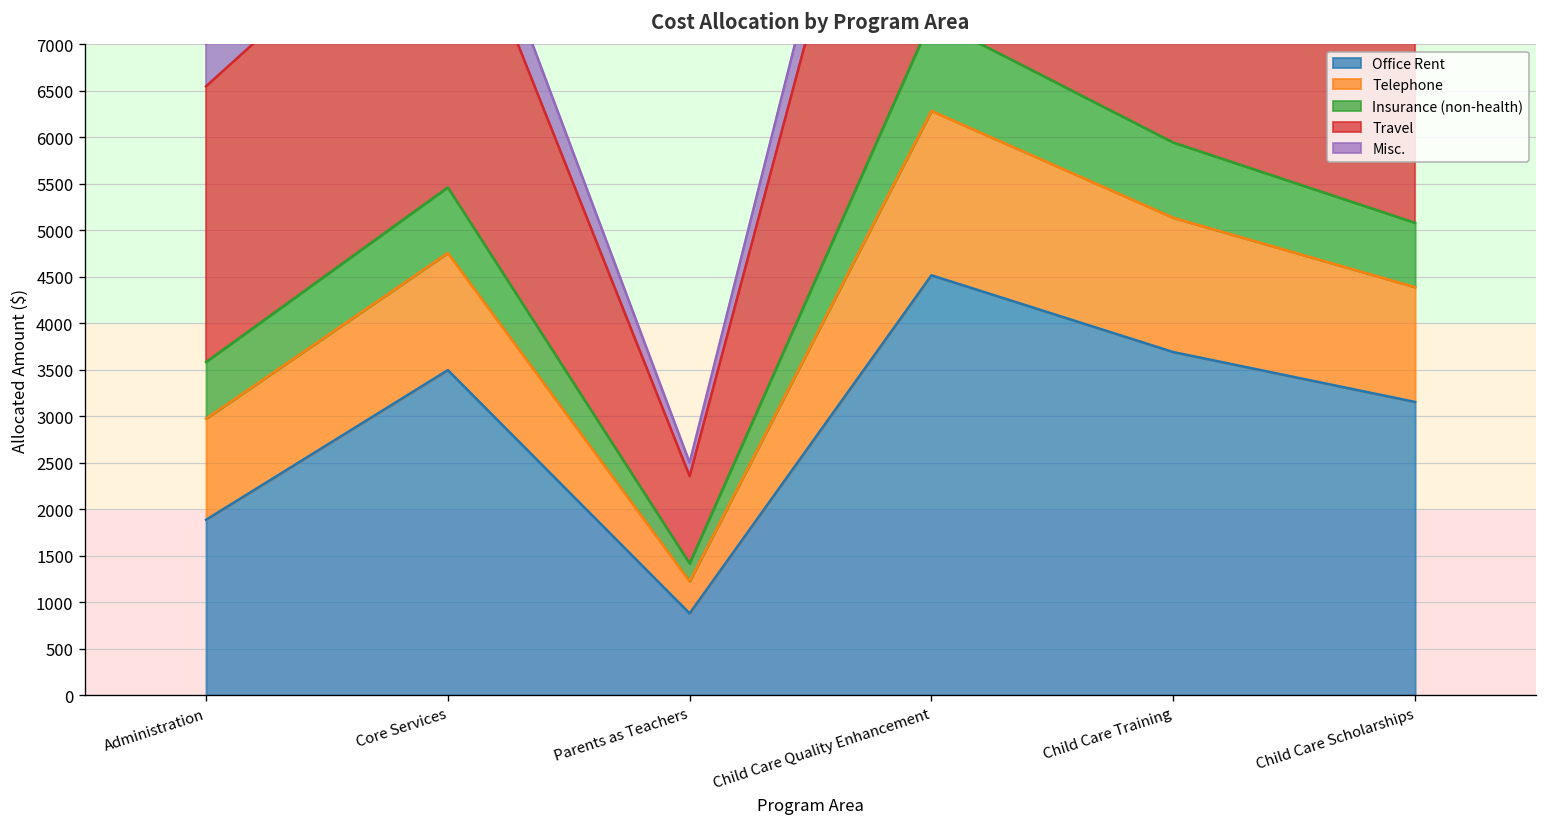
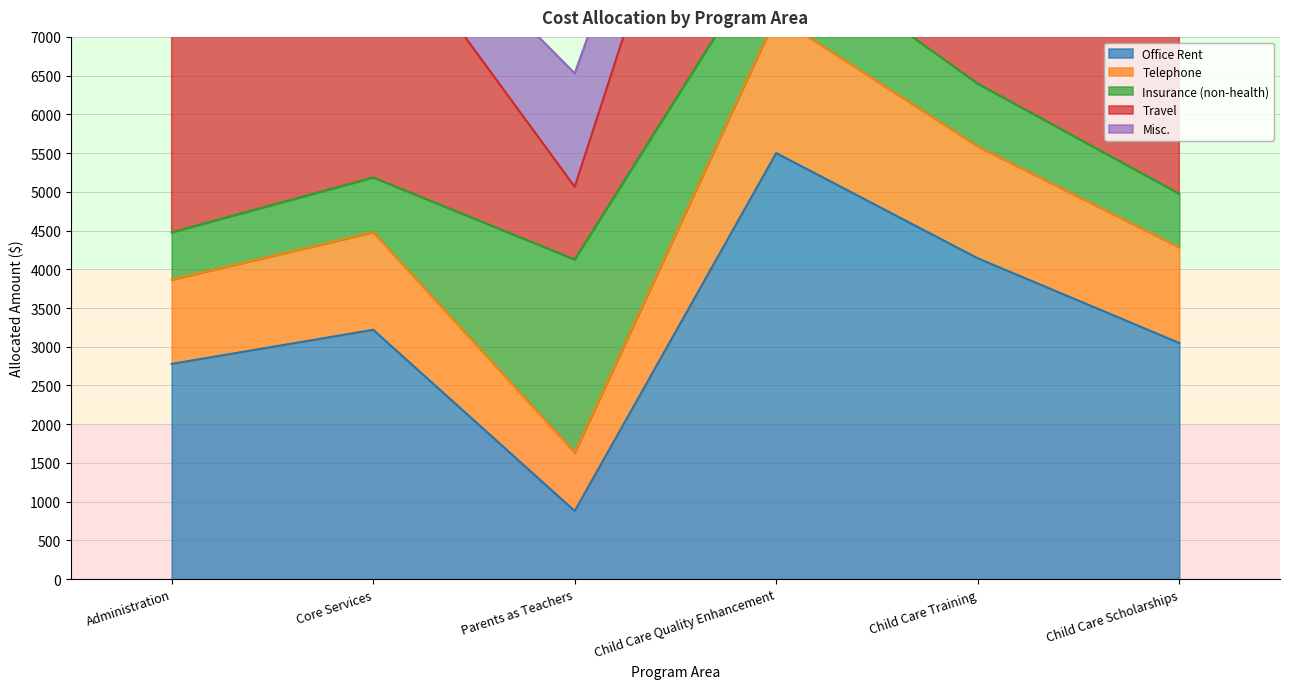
  {
    "Office Rent": {
-     "Administration": 1900,
-     "Core Services": 3500,
+     "Administration": 2800,
+     "Core Services": 3200,
      "Parents as Teachers": 900,
-     "Child Care Quality Enhancement": 4500,
-     "Child Care Training": 3700,
-     "Child Care Scholarships": 3200
+     "Child Care Quality Enhancement": 5500,
+     "Child Care Training": 4100,
+     "Child Care Scholarships": 3000
    },
    "Telephone": {
      "Administration": 1100,
      "Core Services": 1300,
-     "Parents as Teachers": 300,
+     "Parents as Teachers": 800,
      "Child Care Training": 1400,
      "Child Care Scholarships": 1200
    },
    "Insurance (non-health)": {
      "Administration": 600,
      "Core Services": 700,
-     "Parents as Teachers": 200,
+     "Parents as Teachers": 2500,
      "Child Care Training": 800,
      "Child Care Scholarships": 700
    },
    "Travel": {
      "Parents as Teachers": 900
    },
    "Misc.": {
-     "Parents as Teachers": 100
+     "Parents as Teachers": 1500
    }
  }
